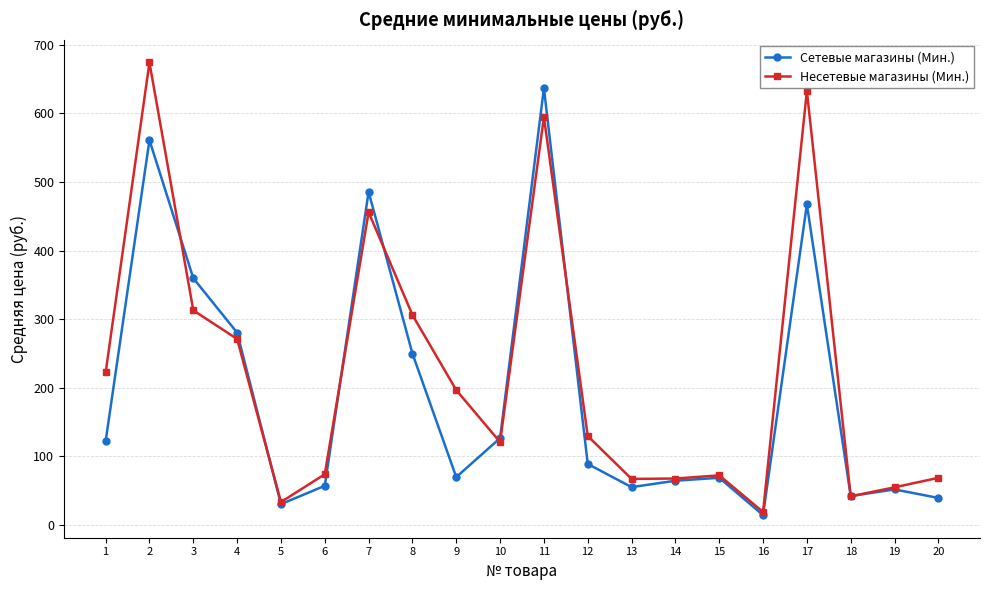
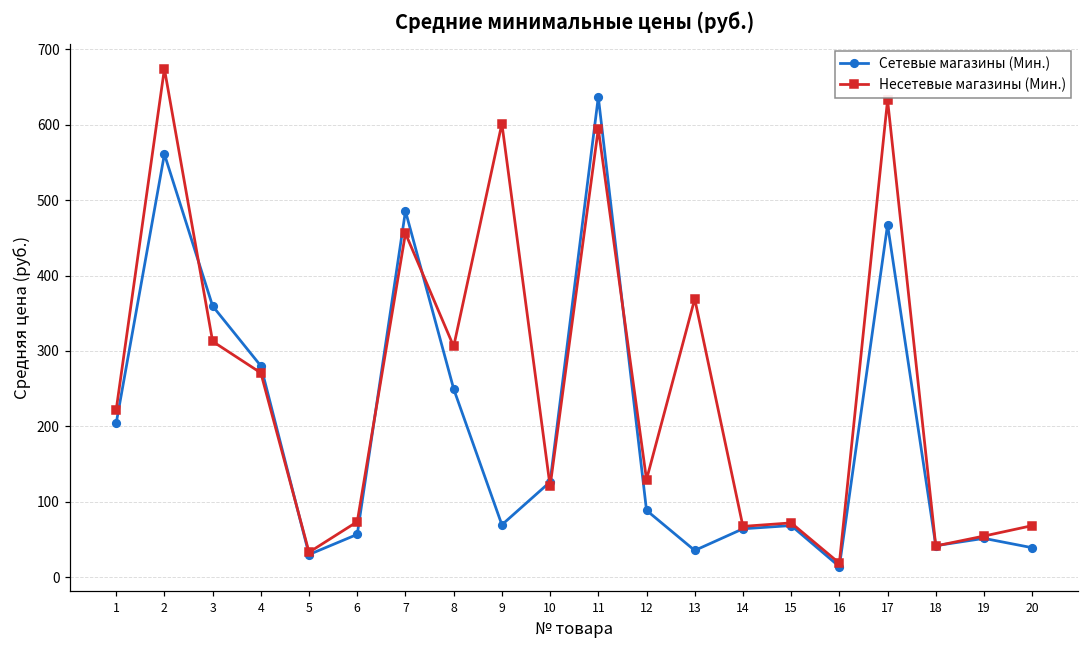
  {
    "Сетевые магазины (Мин.)": {
-     "1": 120,
+     "1": 200,
      "2": 560,
      "3": 360,
      "4": 280,
      "6": 60,
      "7": 490,
      "8": 250,
      "9": 70,
      "10": 130,
      "11": 640,
      "12": 90,
-     "13": 50,
+     "13": 40,
      "16": 10,
      "17": 470,
      "20": 40
    },
    "Несетевые магазины (Мин.)": {
      "1": 220,
      "2": 670,
      "3": 310,
      "4": 270,
      "6": 70,
      "7": 460,
      "8": 310,
-     "9": 200,
+     "9": 600,
      "10": 120,
      "11": 590,
      "12": 130,
-     "13": 70,
+     "13": 370,
      "16": 20,
      "17": 630,
      "20": 70
    }
  }
